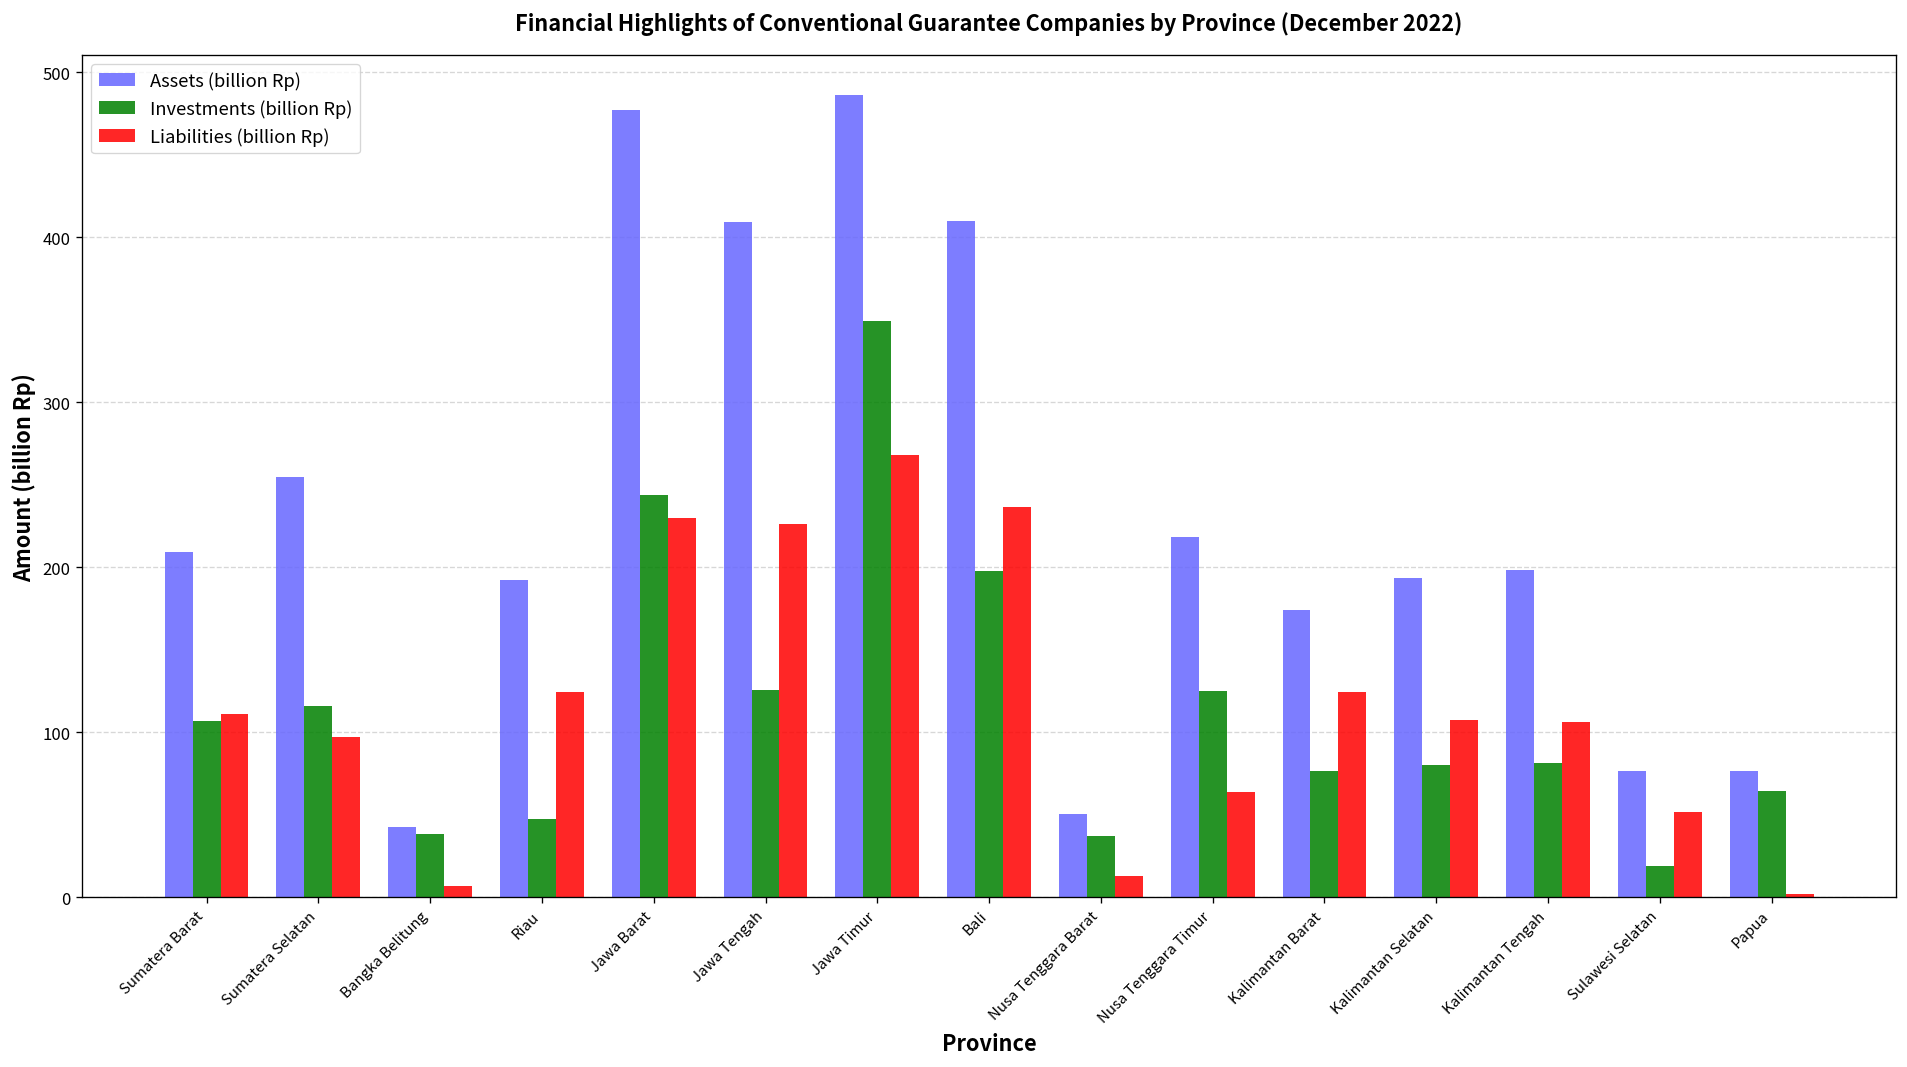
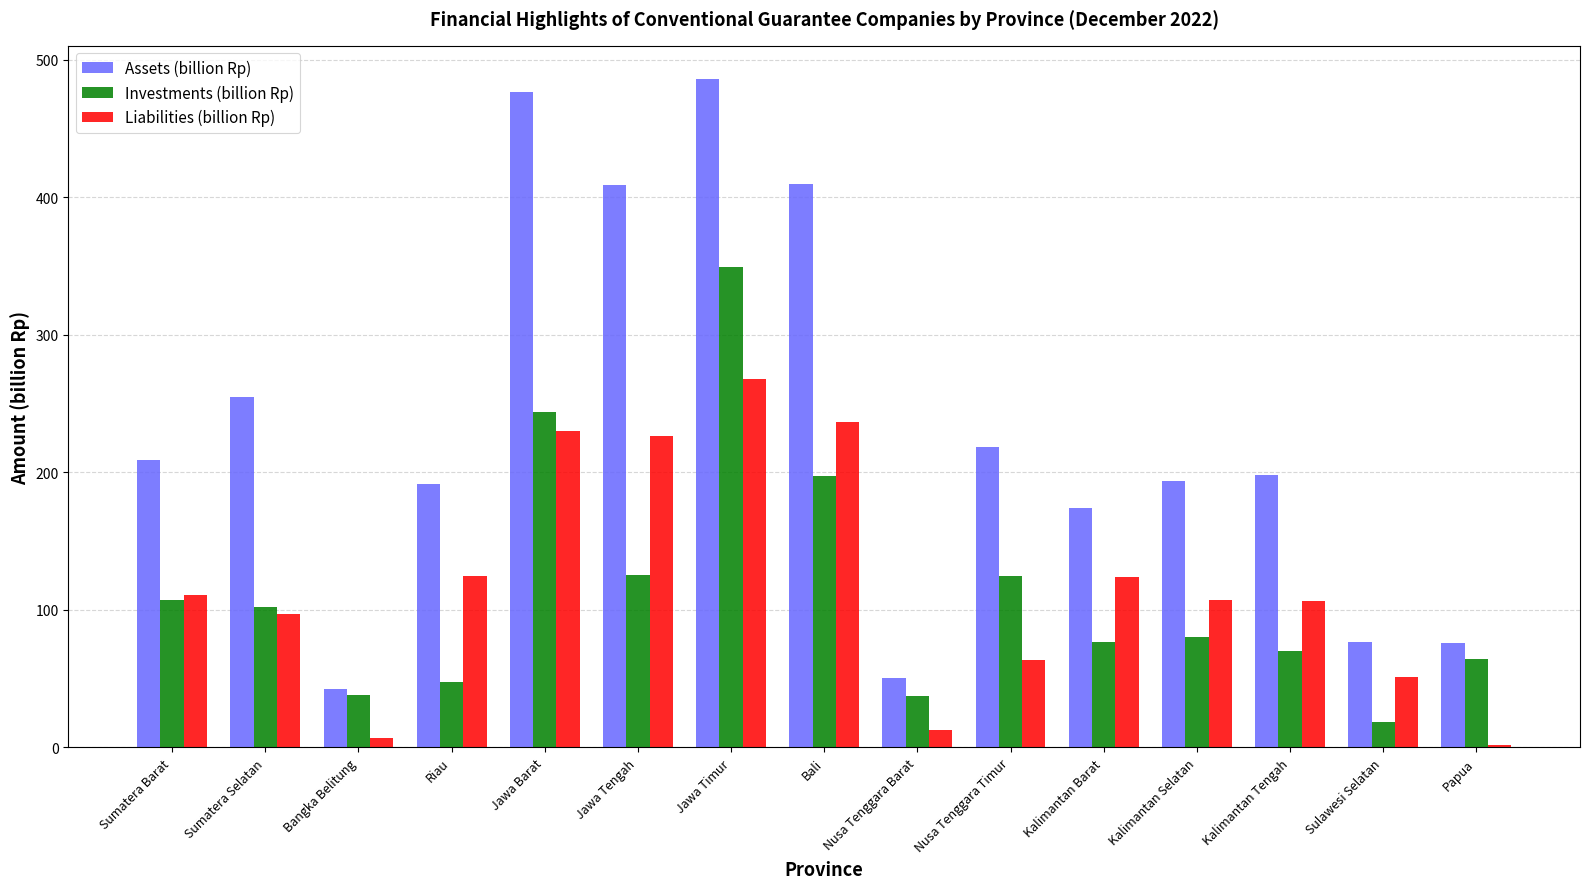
  {
    "Assets (billion Rp)": {
      "Sumatera Barat": 209,
      "Sumatera Selatan": 255,
      "Bangka Belitung": 42,
      "Riau": 192,
      "Jawa Barat": 477,
      "Jawa Tengah": 409,
      "Jawa Timur": 486,
      "Bali": 410,
      "Nusa Tenggara Barat": 50,
      "Nusa Tenggara Timur": 219,
      "Kalimantan Barat": 174,
      "Kalimantan Selatan": 193,
      "Kalimantan Tengah": 198,
      "Sulawesi Selatan": 76,
      "Papua": 76
    },
    "Investments (billion Rp)": {
      "Sumatera Barat": 107,
-     "Sumatera Selatan": 116,
+     "Sumatera Selatan": 102,
      "Bangka Belitung": 38,
      "Riau": 47,
      "Jawa Barat": 244,
      "Jawa Tengah": 126,
      "Jawa Timur": 349,
      "Bali": 198,
      "Nusa Tenggara Barat": 37,
      "Nusa Tenggara Timur": 125,
      "Kalimantan Barat": 77,
      "Kalimantan Selatan": 80,
-     "Kalimantan Tengah": 81,
+     "Kalimantan Tengah": 70,
      "Sulawesi Selatan": 19,
      "Papua": 64
    },
    "Liabilities (billion Rp)": {
      "Sumatera Barat": 111,
      "Sumatera Selatan": 97,
      "Bangka Belitung": 7,
      "Riau": 124,
      "Jawa Barat": 230,
      "Jawa Tengah": 226,
      "Jawa Timur": 268,
      "Bali": 237,
      "Nusa Tenggara Barat": 13,
      "Nusa Tenggara Timur": 64,
      "Kalimantan Barat": 124,
      "Kalimantan Selatan": 107,
      "Kalimantan Tengah": 106,
      "Sulawesi Selatan": 51,
      "Papua": 2
    }
  }
